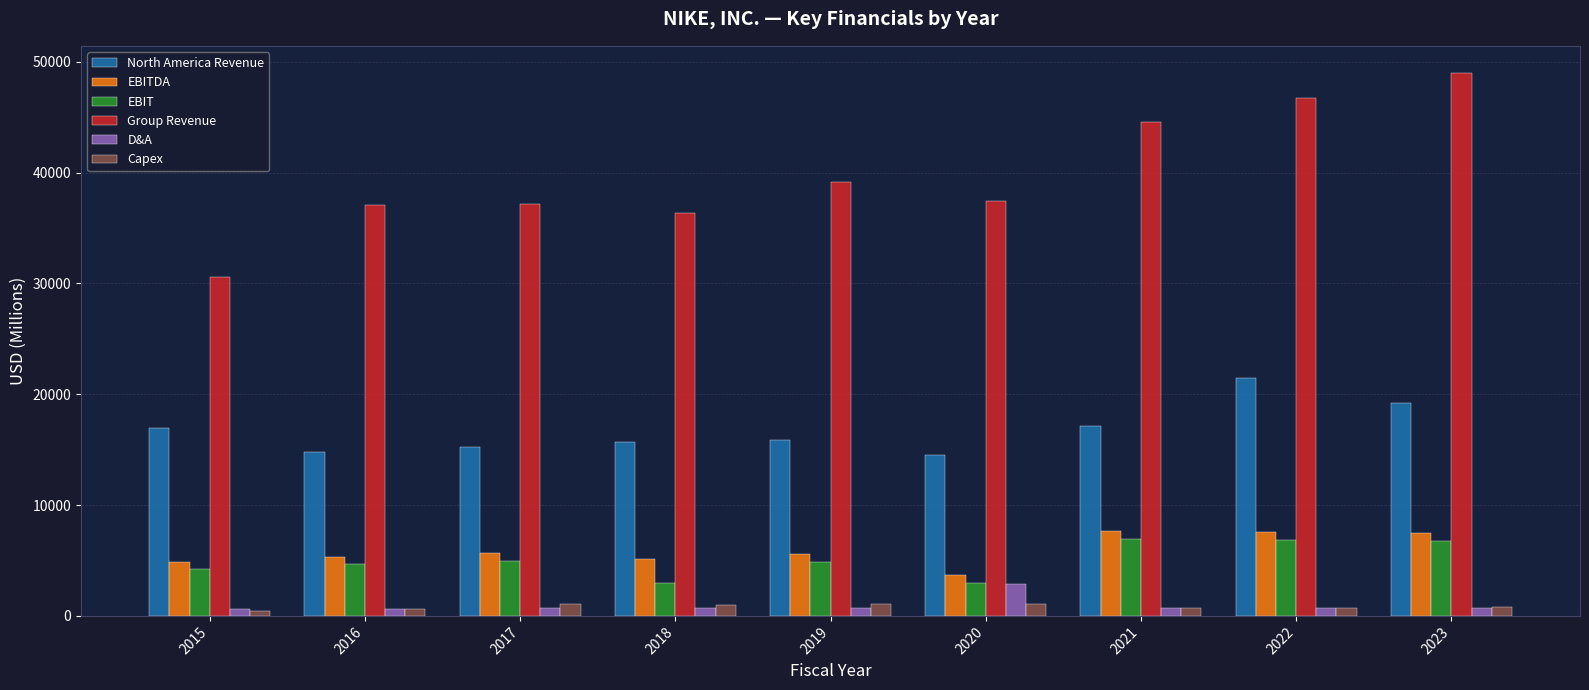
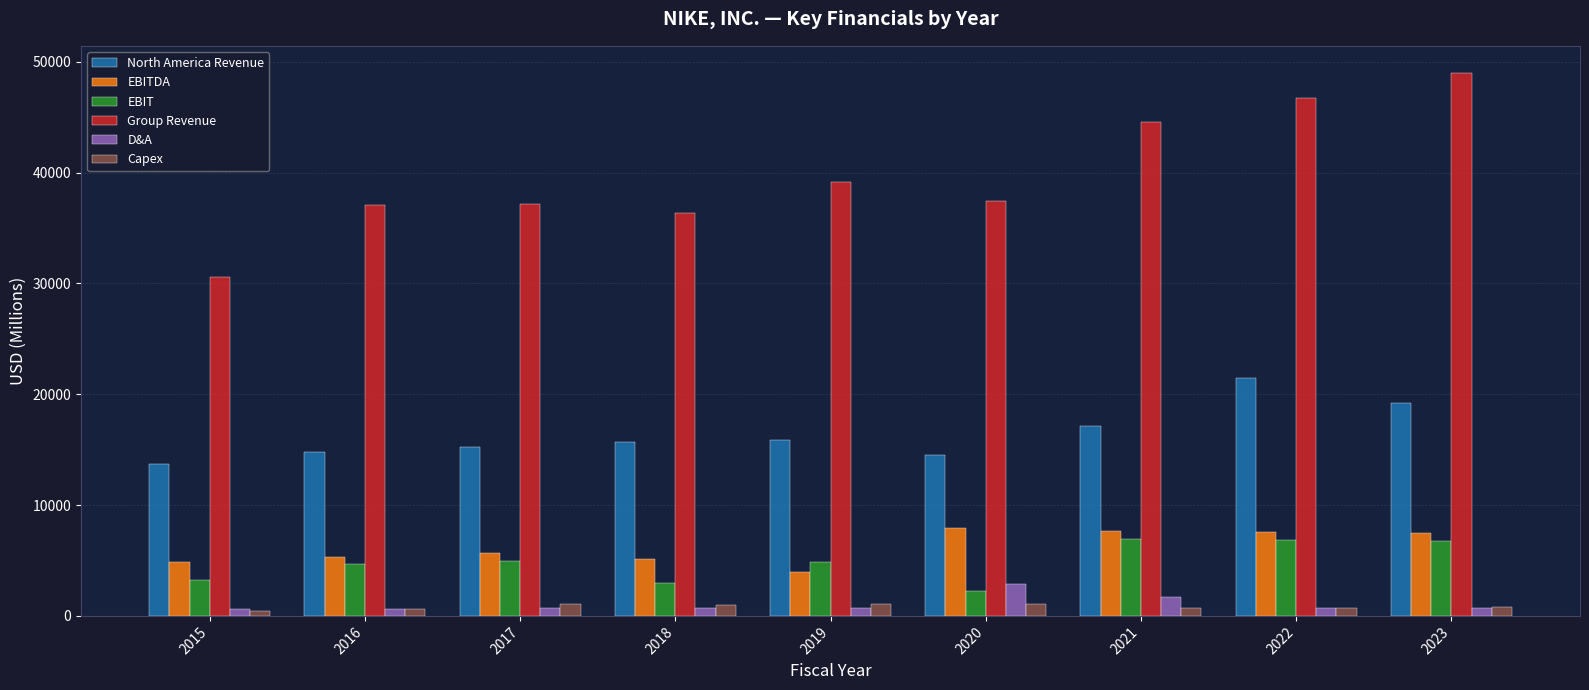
  {
    "North America Revenue": {
-     "2015": 17000,
+     "2015": 13700,
      "2016": 14800,
      "2017": 15200,
      "2018": 15700,
      "2019": 15900,
      "2020": 14500,
      "2021": 17200,
      "2022": 21400,
      "2023": 19200
    },
    "EBITDA": {
      "2015": 4800,
      "2016": 5300,
      "2017": 5700,
      "2018": 5100,
-     "2019": 5600,
-     "2020": 3700,
+     "2019": 4000,
+     "2020": 8000,
      "2021": 7700,
      "2022": 7600,
      "2023": 7500
    },
    "EBIT": {
-     "2015": 4200,
+     "2015": 3300,
      "2016": 4600,
      "2017": 4900,
      "2018": 2900,
      "2019": 4900,
-     "2020": 3000,
+     "2020": 2200,
      "2021": 6900,
      "2022": 6900,
      "2023": 6800
    },
    "Group Revenue": {
      "2015": 30600,
      "2016": 37100,
      "2017": 37100,
      "2018": 36400,
      "2019": 39100,
      "2020": 37400,
      "2021": 44500,
      "2022": 46700,
      "2023": 49000
    },
    "D&A": {
      "2015": 600,
      "2016": 600,
      "2017": 700,
      "2018": 700,
      "2019": 700,
      "2020": 2900,
-     "2021": 700,
+     "2021": 1700,
      "2022": 700,
      "2023": 700
    },
    "Capex": {
      "2015": 500,
      "2016": 600,
      "2017": 1100,
      "2018": 1000,
      "2019": 1100,
      "2020": 1100,
      "2021": 700,
      "2022": 800,
      "2023": 800
    }
  }
